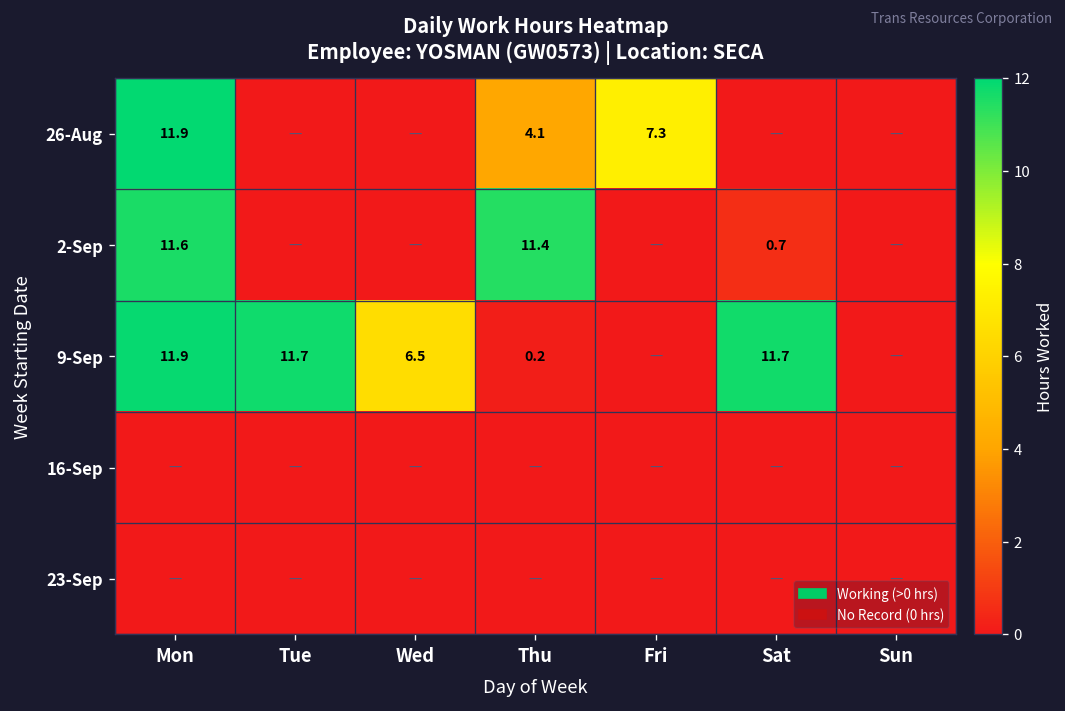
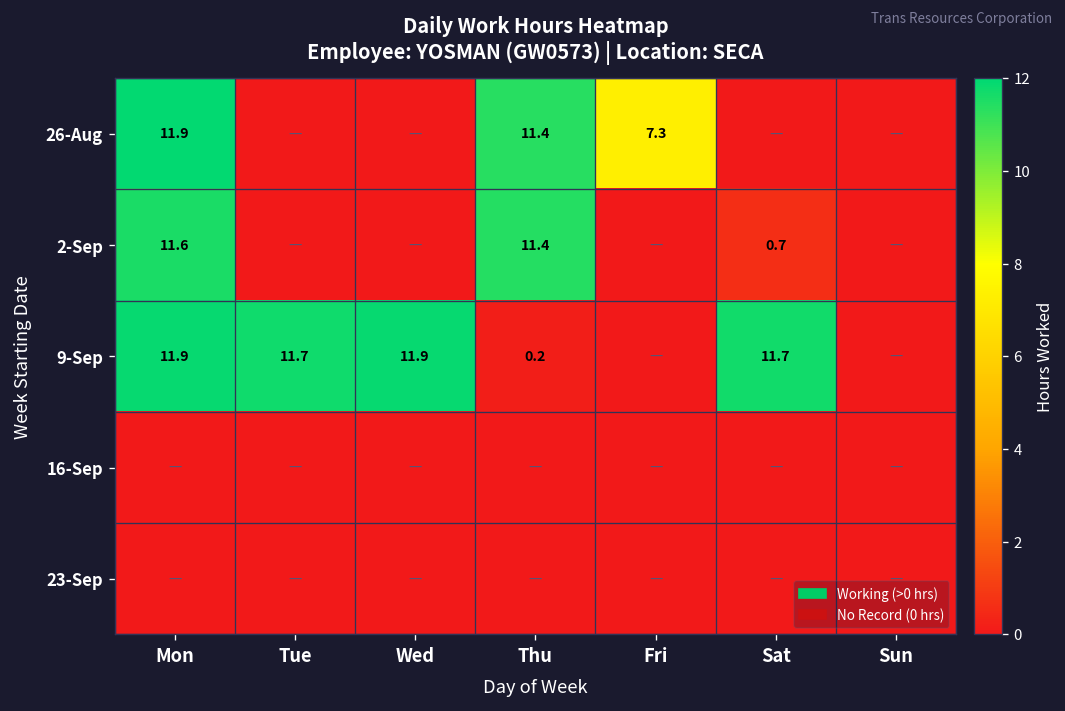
  {
    "26-Aug": {
      "Mon": 11.9,
-     "Thu": 4.1,
+     "Thu": 11.4,
      "Fri": 7.3
    },
    "2-Sep": {
      "Mon": 11.6,
      "Thu": 11.4,
      "Sat": 0.7
    },
    "9-Sep": {
      "Mon": 11.9,
      "Tue": 11.7,
-     "Wed": 6.5,
+     "Wed": 11.9,
      "Thu": 0.2,
      "Sat": 11.7
    }
  }
